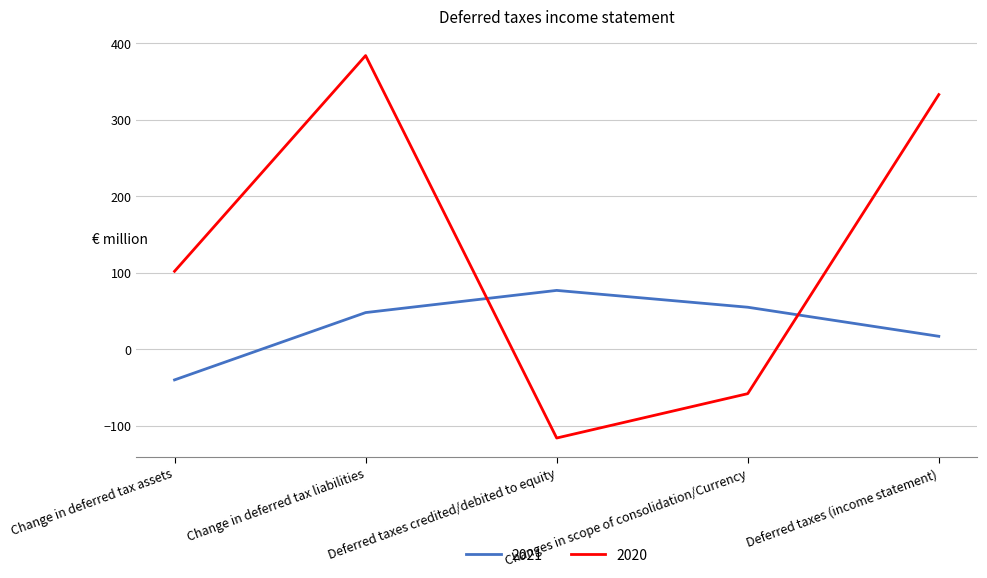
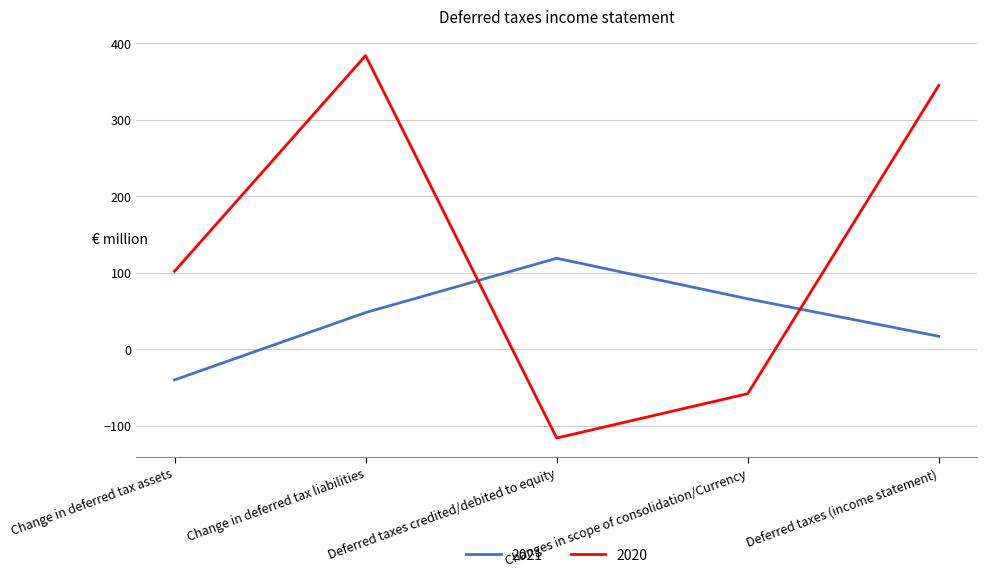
  {
    "2021": {
      "Change in deferred tax assets": -40,
      "Change in deferred tax liabilities": 50,
-     "Deferred taxes credited/debited to equity": 80,
-     "Changes in scope of consolidation/Currency": 60,
+     "Deferred taxes credited/debited to equity": 120,
+     "Changes in scope of consolidation/Currency": 70,
      "Deferred taxes (income statement)": 20
    },
    "2020": {
      "Change in deferred tax assets": 100,
      "Change in deferred tax liabilities": 380,
      "Deferred taxes credited/debited to equity": -120,
      "Changes in scope of consolidation/Currency": -60,
-     "Deferred taxes (income statement)": 330
+     "Deferred taxes (income statement)": 350
    }
  }
